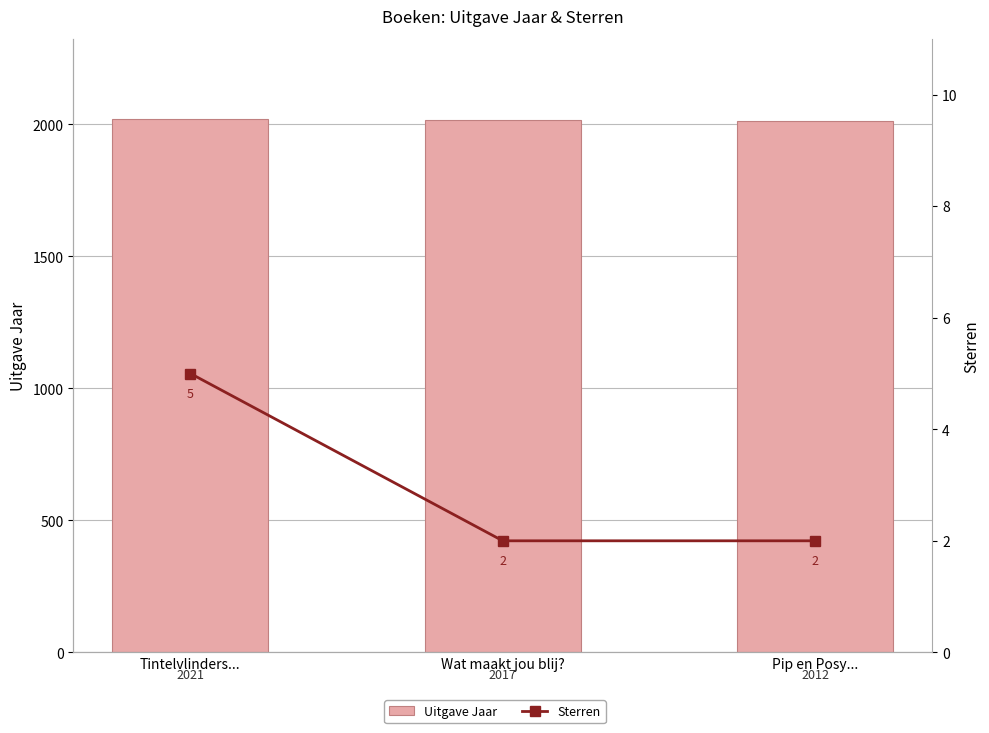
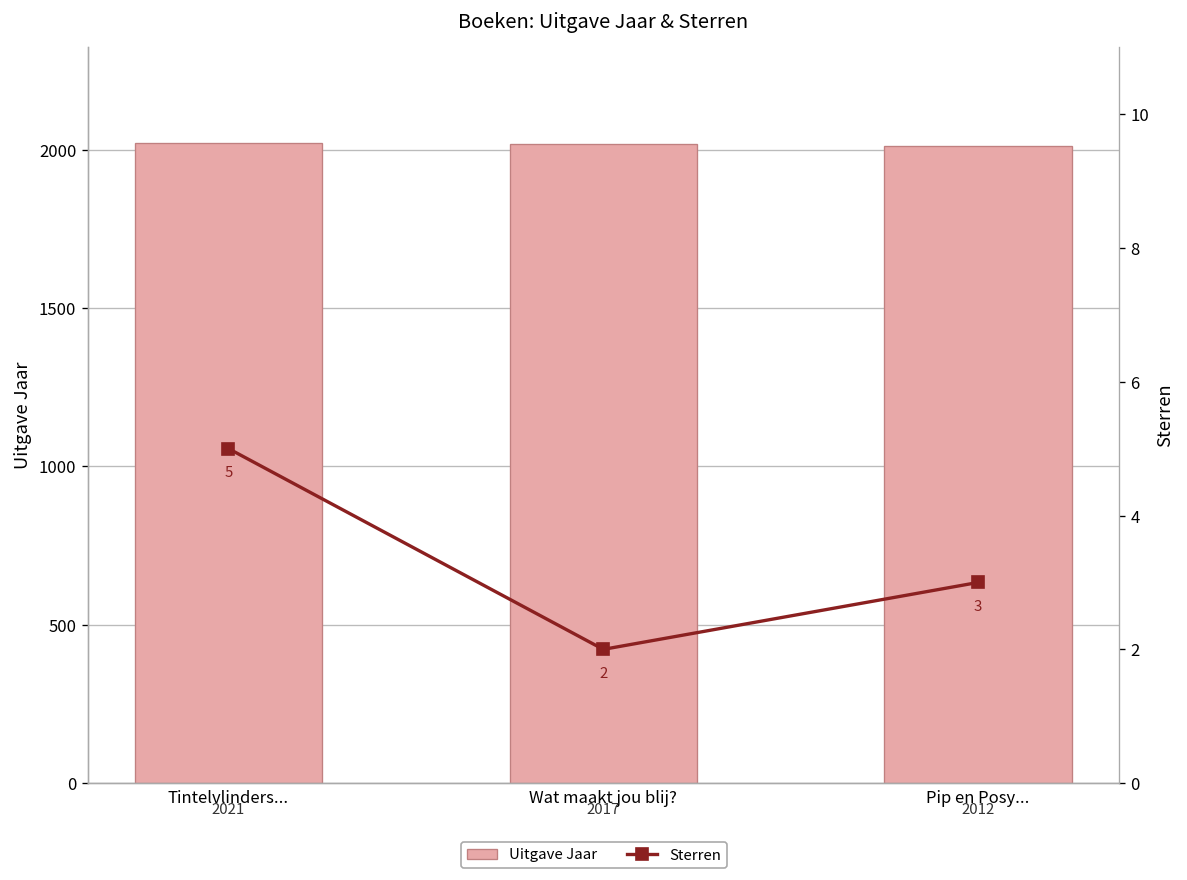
  {
    "Sterren": {
      "Tintelvlinders...": 5,
      "Wat maakt jou blij?": 2,
-     "Pip en Posy...": 2
+     "Pip en Posy...": 3
    }
  }
